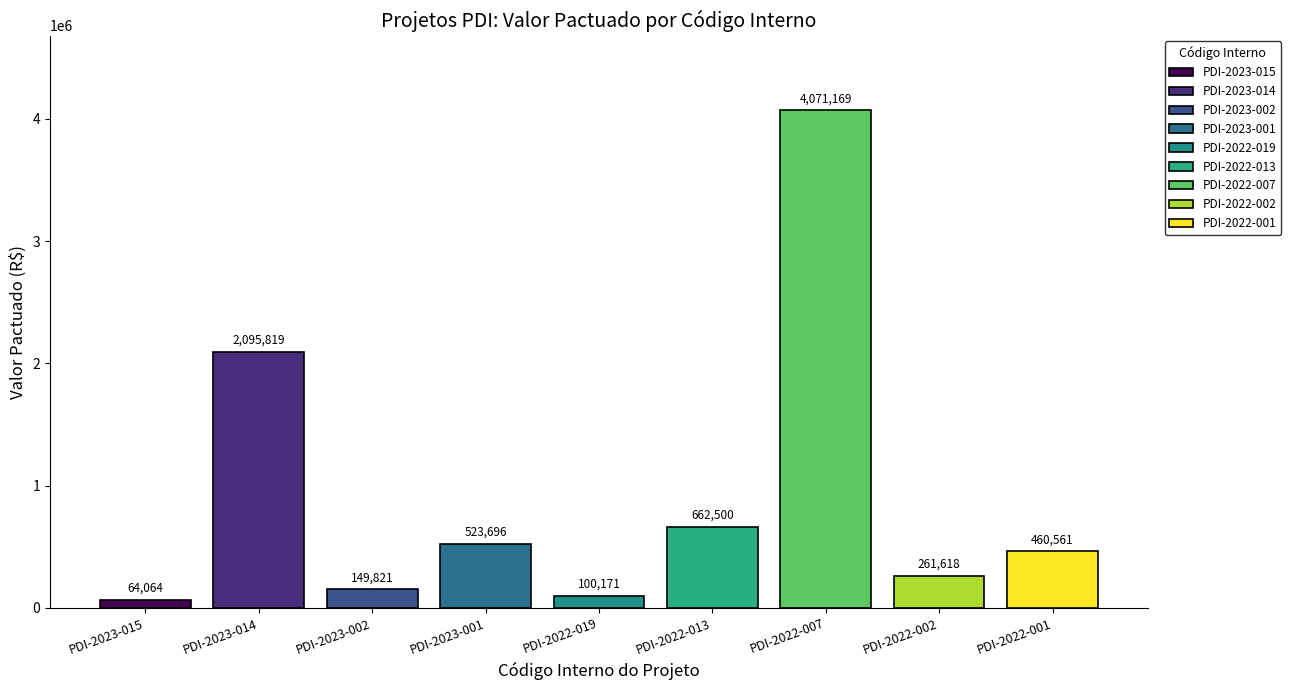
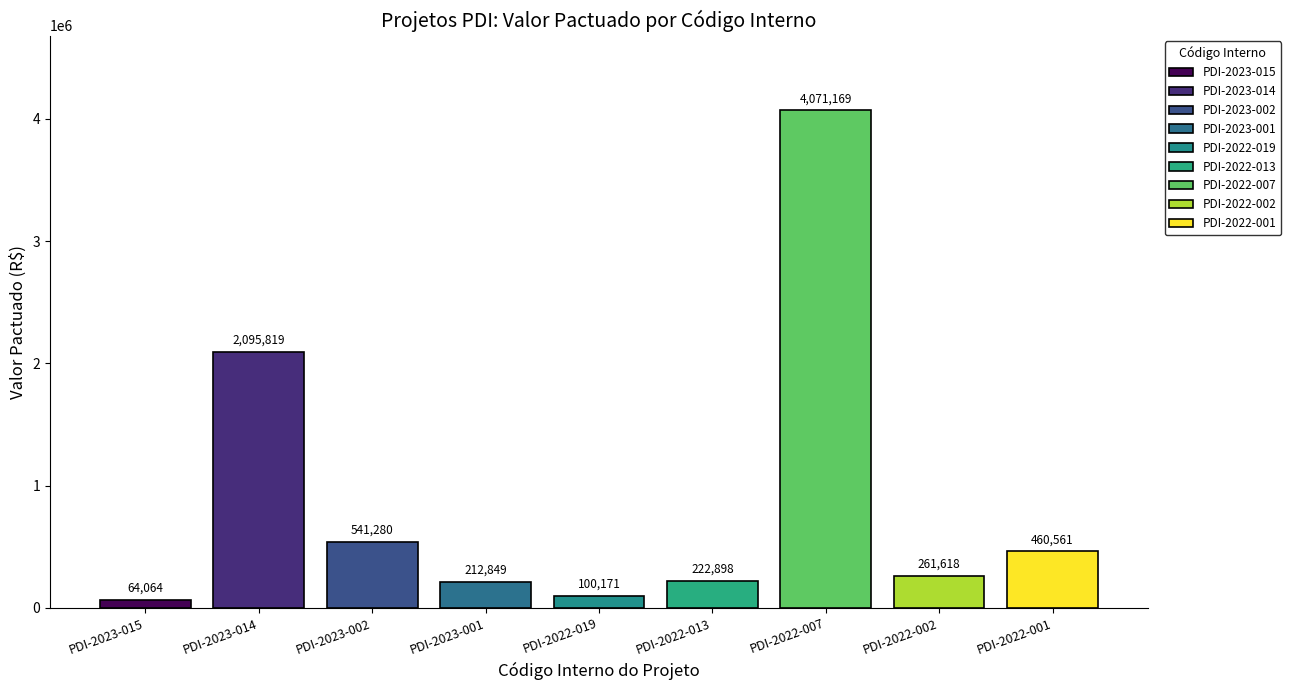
  {
    "PDI-2023-015": "64,064",
    "PDI-2023-014": "2,095,819",
-   "PDI-2023-002": "149,821",
-   "PDI-2023-001": "523,696",
+   "PDI-2023-002": "541,280",
+   "PDI-2023-001": "212,849",
    "PDI-2022-019": "100,171",
-   "PDI-2022-013": "662,500",
+   "PDI-2022-013": "222,898",
    "PDI-2022-007": "4,071,169",
    "PDI-2022-002": "261,618",
    "PDI-2022-001": "460,561"
  }
